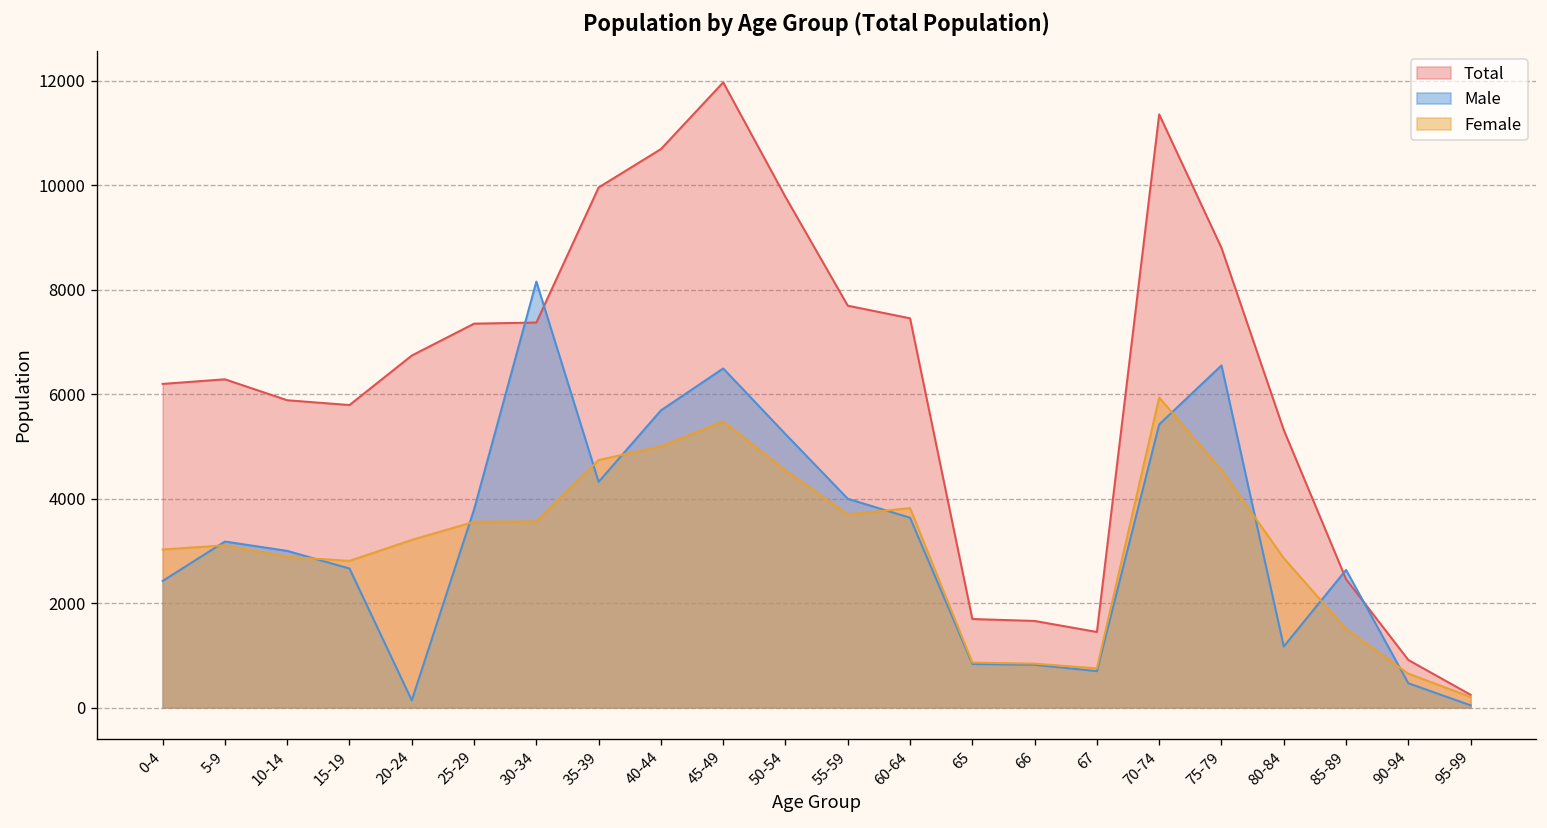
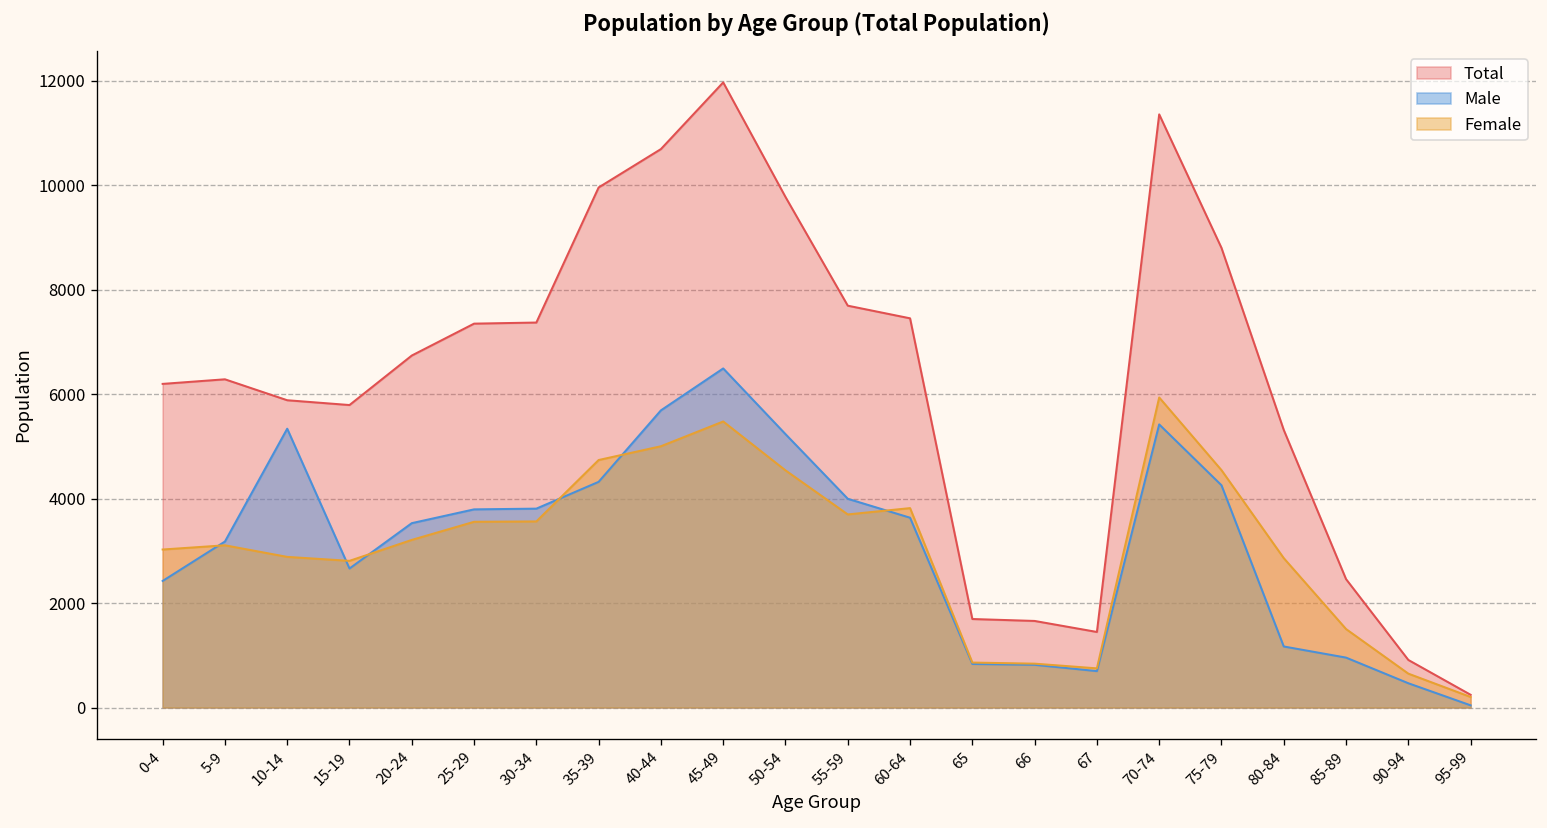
  {
    "Male": {
      "0-4": 2400,
      "5-9": 3200,
-     "10-14": 3000,
+     "10-14": 5300,
      "15-19": 2700,
-     "20-24": 100,
+     "20-24": 3500,
      "25-29": 3800,
-     "30-34": 8200,
+     "30-34": 3800,
      "35-39": 4300,
      "40-44": 5700,
      "45-49": 6500,
      "50-54": 5200,
      "55-59": 4000,
      "60-64": 3600,
      "70-74": 5400,
-     "75-79": 6600,
+     "75-79": 4300,
      "80-84": 1200,
-     "85-89": 2600,
+     "85-89": 1000,
      "90-94": 500,
      "95-99": 0
    }
  }
